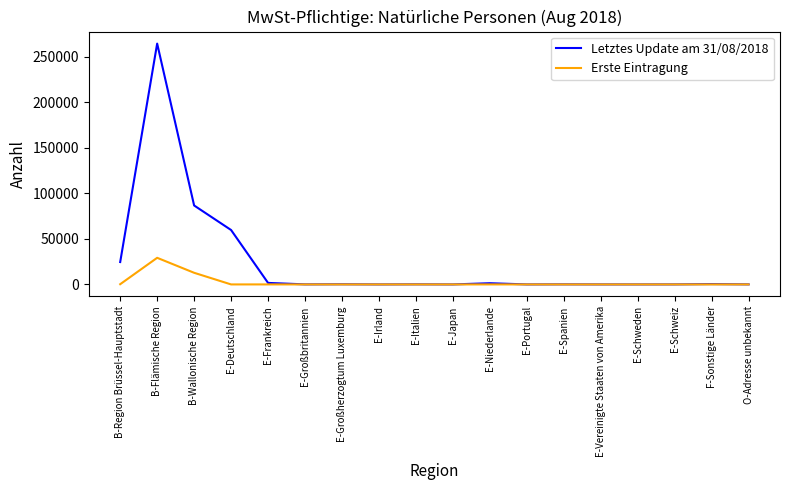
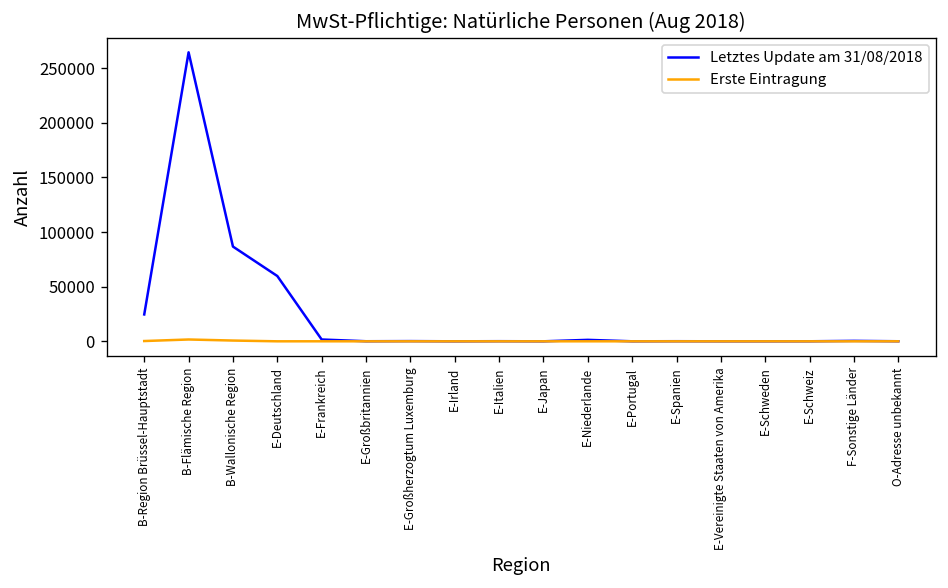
  {
    "Letztes Update am 31/08/2018": {
      "B-Region Brüssel-Hauptstadt": 20000,
      "B-Flämische Region": 260000,
      "B-Wallonische Region": 90000,
      "E-Deutschland": 60000
    },
    "Erste Eintragung": {
      "B-Region Brüssel-Hauptstadt": 0,
-     "B-Flämische Region": 30000,
-     "B-Wallonische Region": 10000,
+     "B-Flämische Region": 0,
+     "B-Wallonische Region": 0,
      "E-Deutschland": 0
    }
  }
